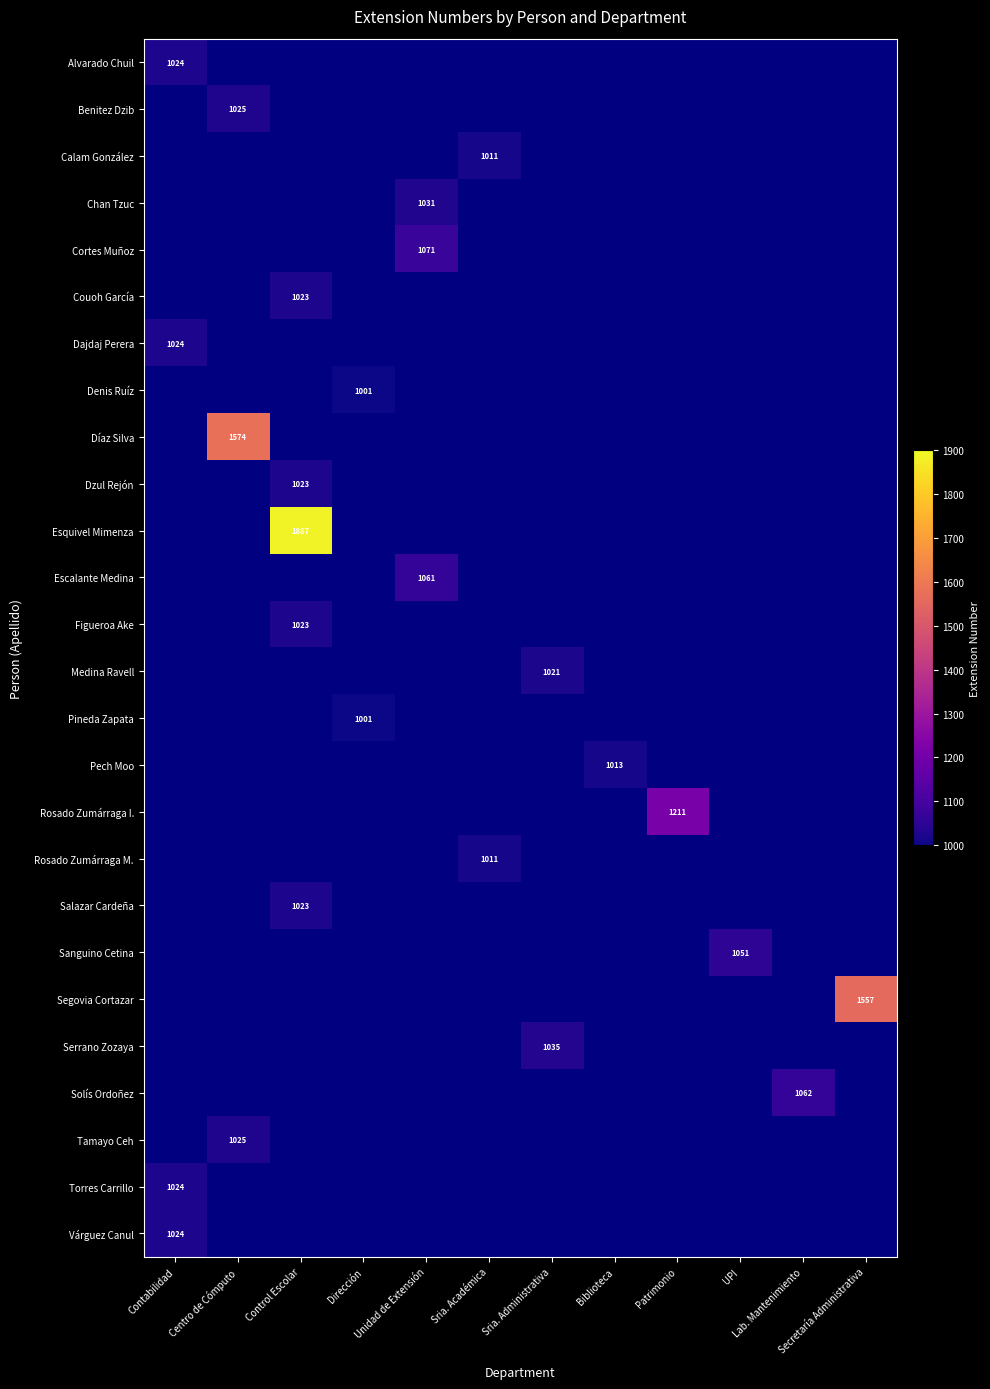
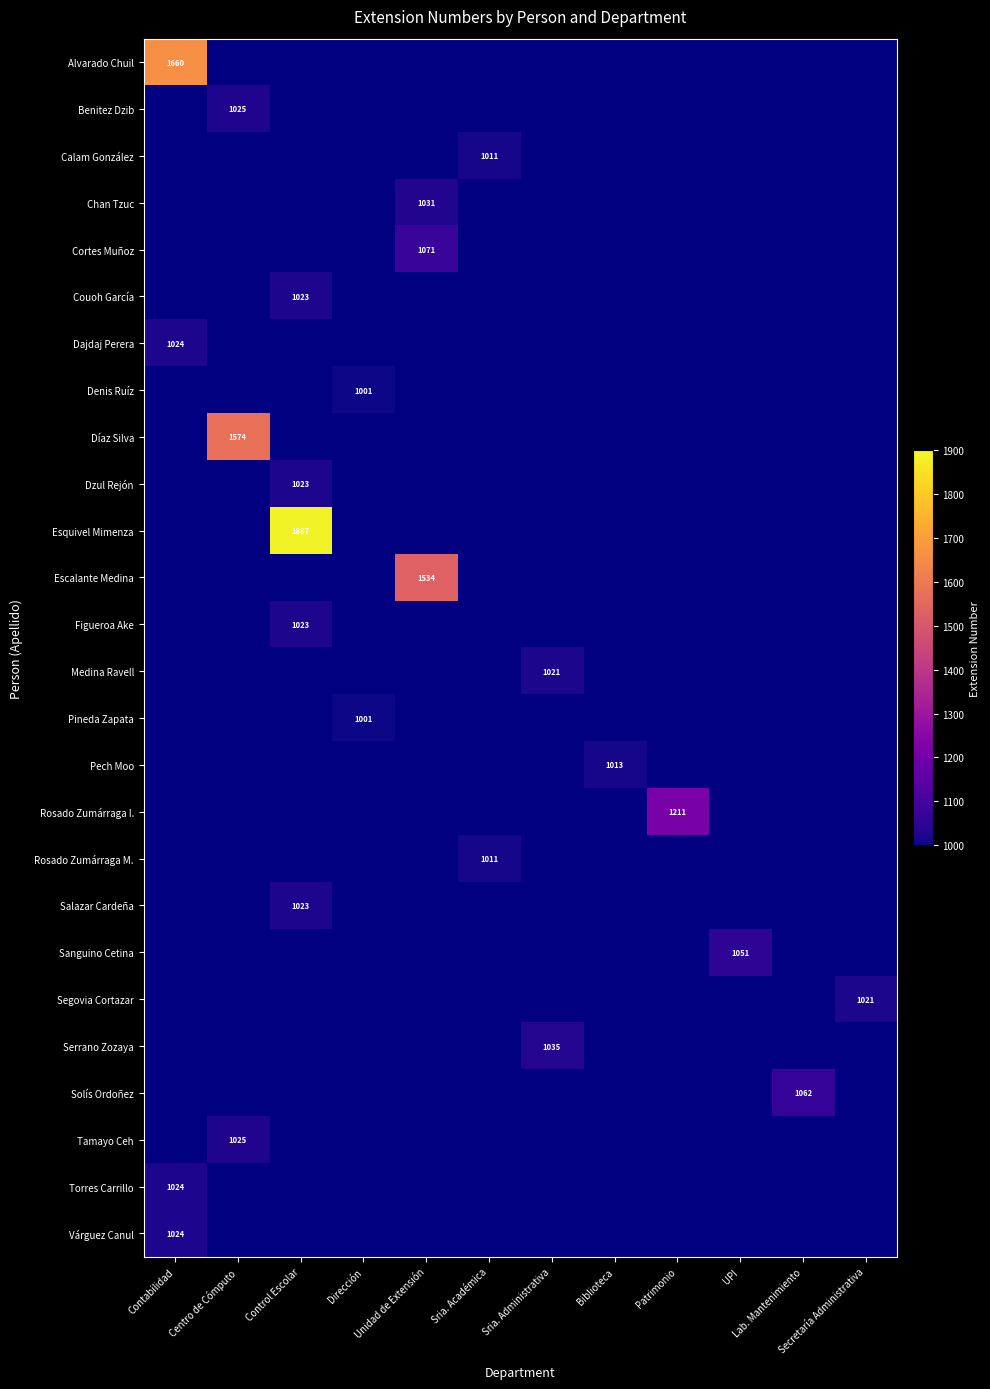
  {
    "Alvarado Chuil": {
-     "Contabilidad": 1024
+     "Contabilidad": 1660
    },
    "Benitez Dzib": {
      "Centro de Cómputo": 1025
    },
    "Calam González": {
      "Sria. Académica": 1011
    },
    "Chan Tzuc": {
      "Unidad de Extensión": 1031
    },
    "Cortes Muñoz": {
      "Unidad de Extensión": 1071
    },
    "Couoh García": {
      "Control Escolar": 1023
    },
    "Dajdaj Perera": {
      "Contabilidad": 1024
    },
    "Denis Ruíz": {
      "Dirección": 1001
    },
    "Díaz Silva": {
      "Centro de Cómputo": 1574
    },
    "Dzul Rejón": {
      "Control Escolar": 1023
    },
    "Esquivel Mimenza": {
      "Control Escolar": 1887
    },
    "Escalante Medina": {
-     "Unidad de Extensión": 1061
+     "Unidad de Extensión": 1534
    },
    "Figueroa Ake": {
      "Control Escolar": 1023
    },
    "Medina Ravell": {
      "Sria. Administrativa": 1021
    },
    "Pineda Zapata": {
      "Dirección": 1001
    },
    "Pech Moo": {
      "Biblioteca": 1013
    },
    "Rosado Zumárraga I.": {
      "Patrimonio": 1211
    },
    "Rosado Zumárraga M.": {
      "Sria. Académica": 1011
    },
    "Salazar Cardeña": {
      "Control Escolar": 1023
    },
    "Sanguino Cetina": {
      "UPI": 1051
    },
    "Segovia Cortazar": {
-     "Secretaría Administrativa": 1557
+     "Secretaría Administrativa": 1021
    },
    "Serrano Zozaya": {
      "Sria. Administrativa": 1035
    },
    "Solís Ordoñez": {
      "Lab. Mantenimiento": 1062
    },
    "Tamayo Ceh": {
      "Centro de Cómputo": 1025
    },
    "Torres Carrillo": {
      "Contabilidad": 1024
    },
    "Várguez Canul": {
      "Contabilidad": 1024
    }
  }
